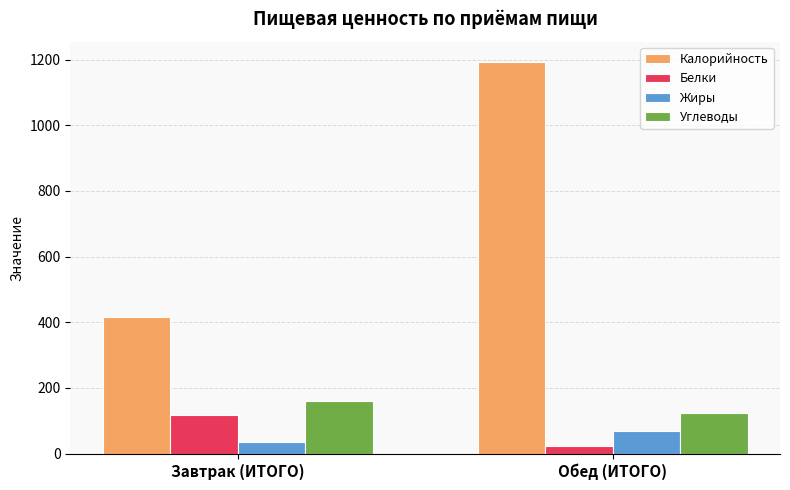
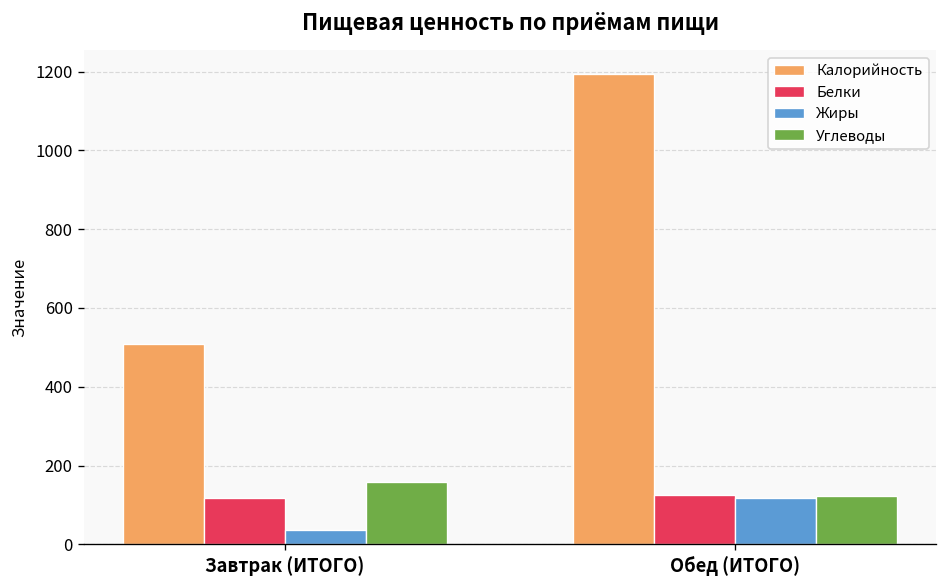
  {
    "Калорийность": {
-     "Завтрак (ИТОГО)": 420,
+     "Завтрак (ИТОГО)": 510,
      "Обед (ИТОГО)": 1190
    },
    "Белки": {
      "Завтрак (ИТОГО)": 120,
-     "Обед (ИТОГО)": 20
+     "Обед (ИТОГО)": 120
    },
    "Жиры": {
      "Завтрак (ИТОГО)": 40,
-     "Обед (ИТОГО)": 70
+     "Обед (ИТОГО)": 120
    },
    "Углеводы": {
      "Завтрак (ИТОГО)": 160,
      "Обед (ИТОГО)": 120
    }
  }
